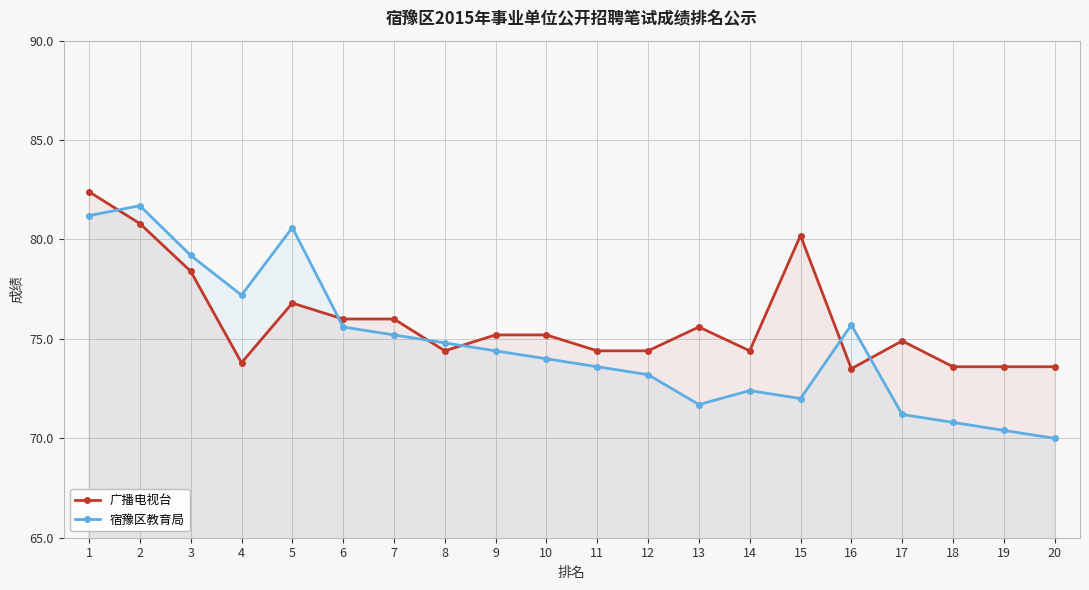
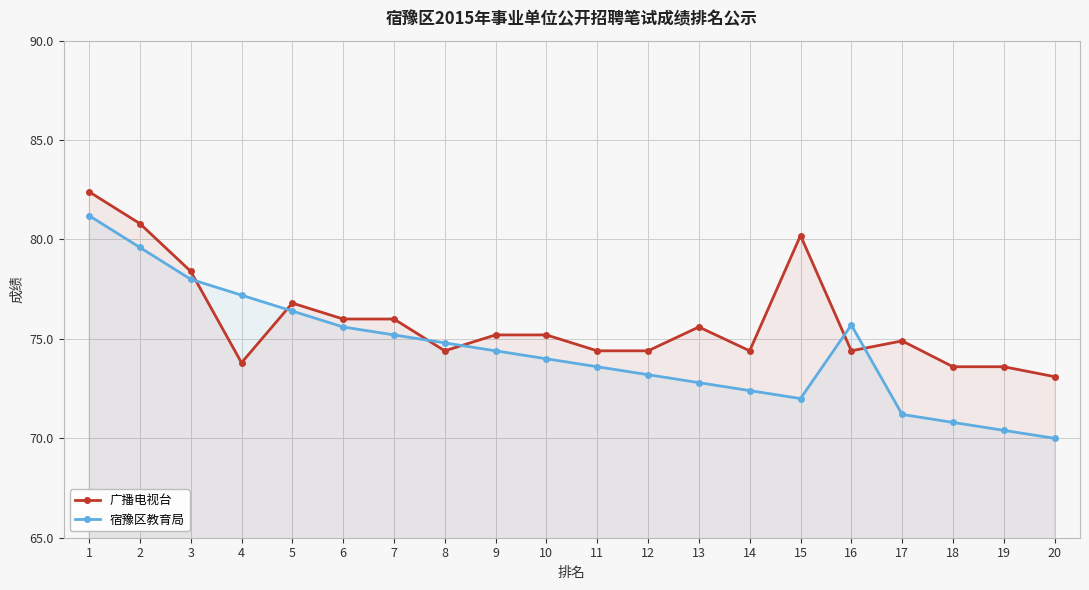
  {
    "广播电视台": {
      "1": 82.4,
      "2": 80.8,
      "3": 78.4,
      "4": 73.8,
      "5": 76.8,
      "6": 76.0,
      "7": 76.0,
      "8": 74.4,
      "9": 75.2,
      "10": 75.2,
      "11": 74.4,
      "12": 74.4,
      "13": 75.6,
      "14": 74.4,
      "15": 80.2,
-     "16": 73.5,
+     "16": 74.4,
      "17": 74.9,
      "18": 73.6,
      "19": 73.6,
-     "20": 73.6
+     "20": 73.1
    },
    "宿豫区教育局": {
      "1": 81.2,
-     "2": 81.7,
-     "3": 79.2,
+     "2": 79.6,
+     "3": 78.0,
      "4": 77.2,
-     "5": 80.6,
+     "5": 76.4,
      "6": 75.6,
      "7": 75.2,
      "8": 74.8,
      "9": 74.4,
      "10": 74.0,
      "11": 73.6,
      "12": 73.2,
-     "13": 71.7,
+     "13": 72.8,
      "14": 72.4,
      "15": 72.0,
      "16": 75.7,
      "17": 71.2,
      "18": 70.8,
      "19": 70.4,
      "20": 70.0
    }
  }
